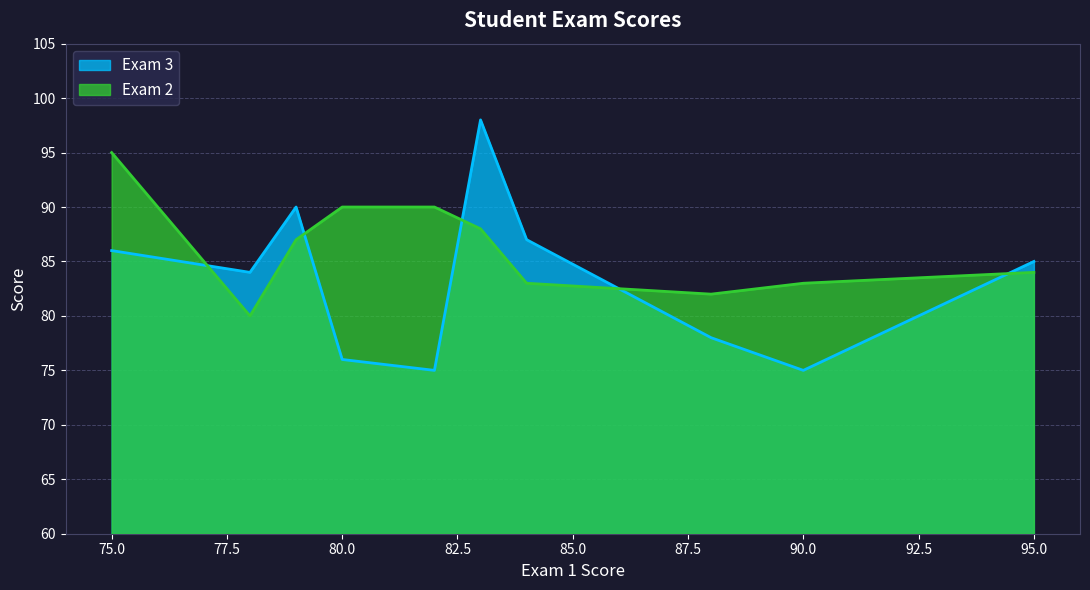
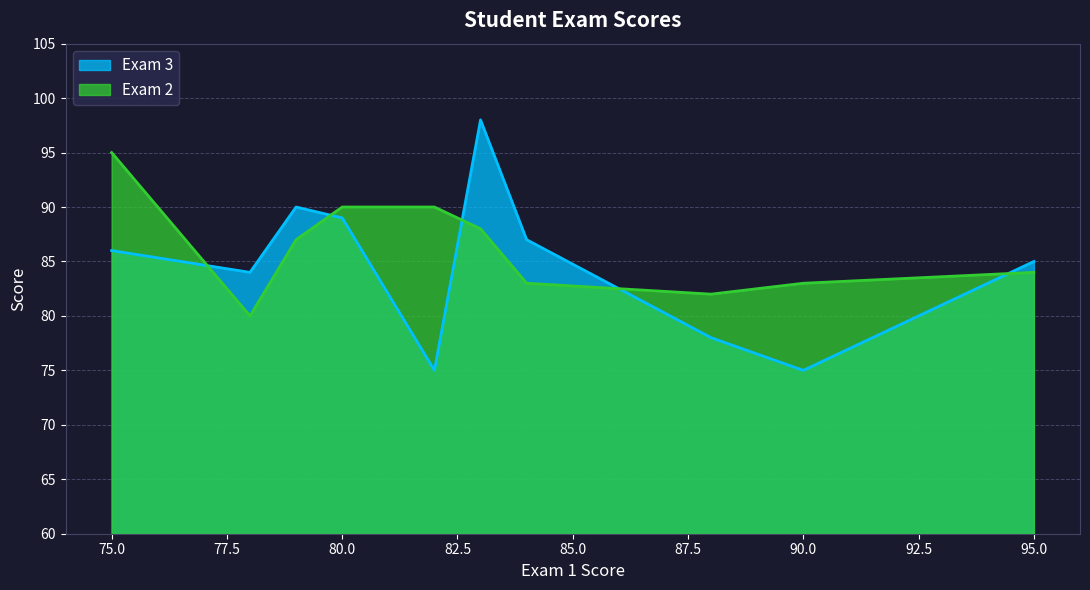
  {
    "Exam 3": {
      "75.0": 86,
-     "80.0": 76,
+     "80.0": 89,
      "90.0": 75,
      "95.0": 85
    },
    "Exam 2": {
      "75.0": 95,
      "80.0": 90,
      "90.0": 83,
      "95.0": 84
    }
  }
